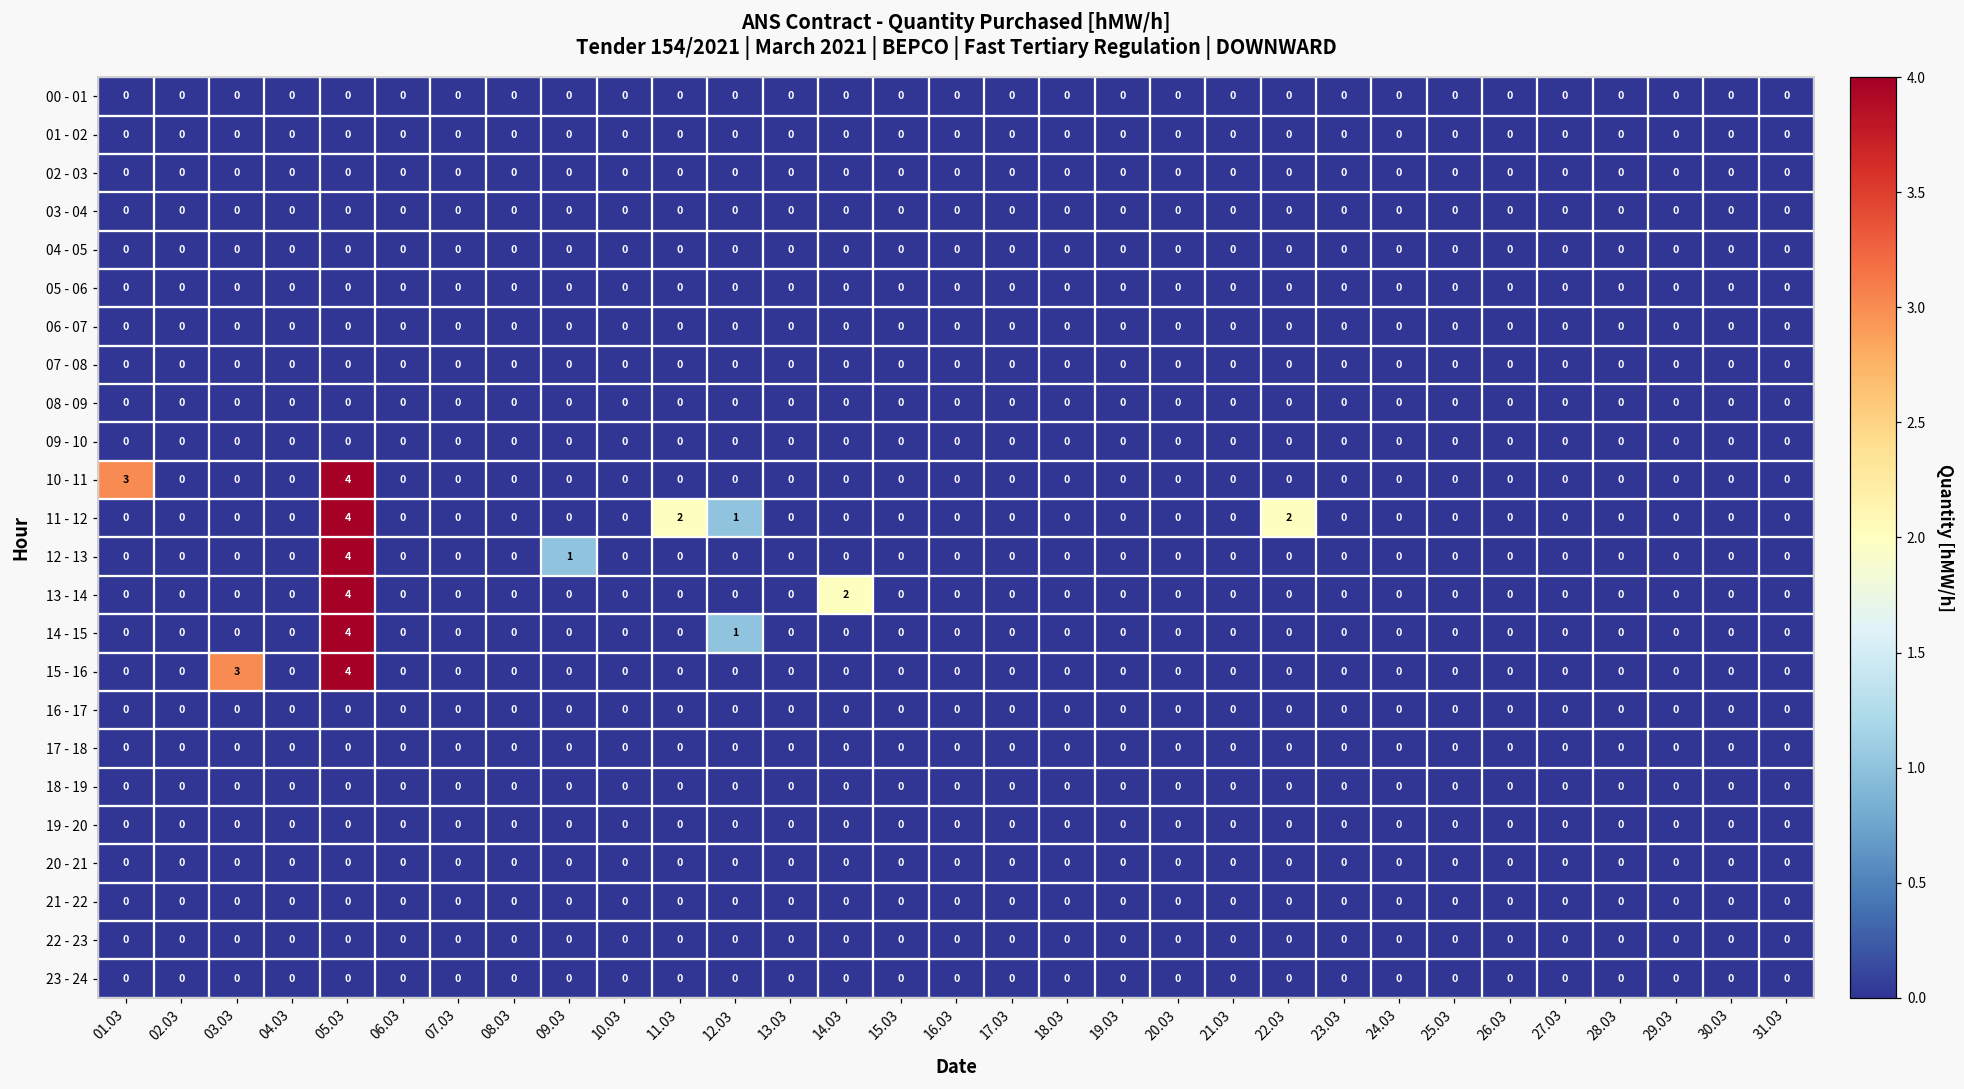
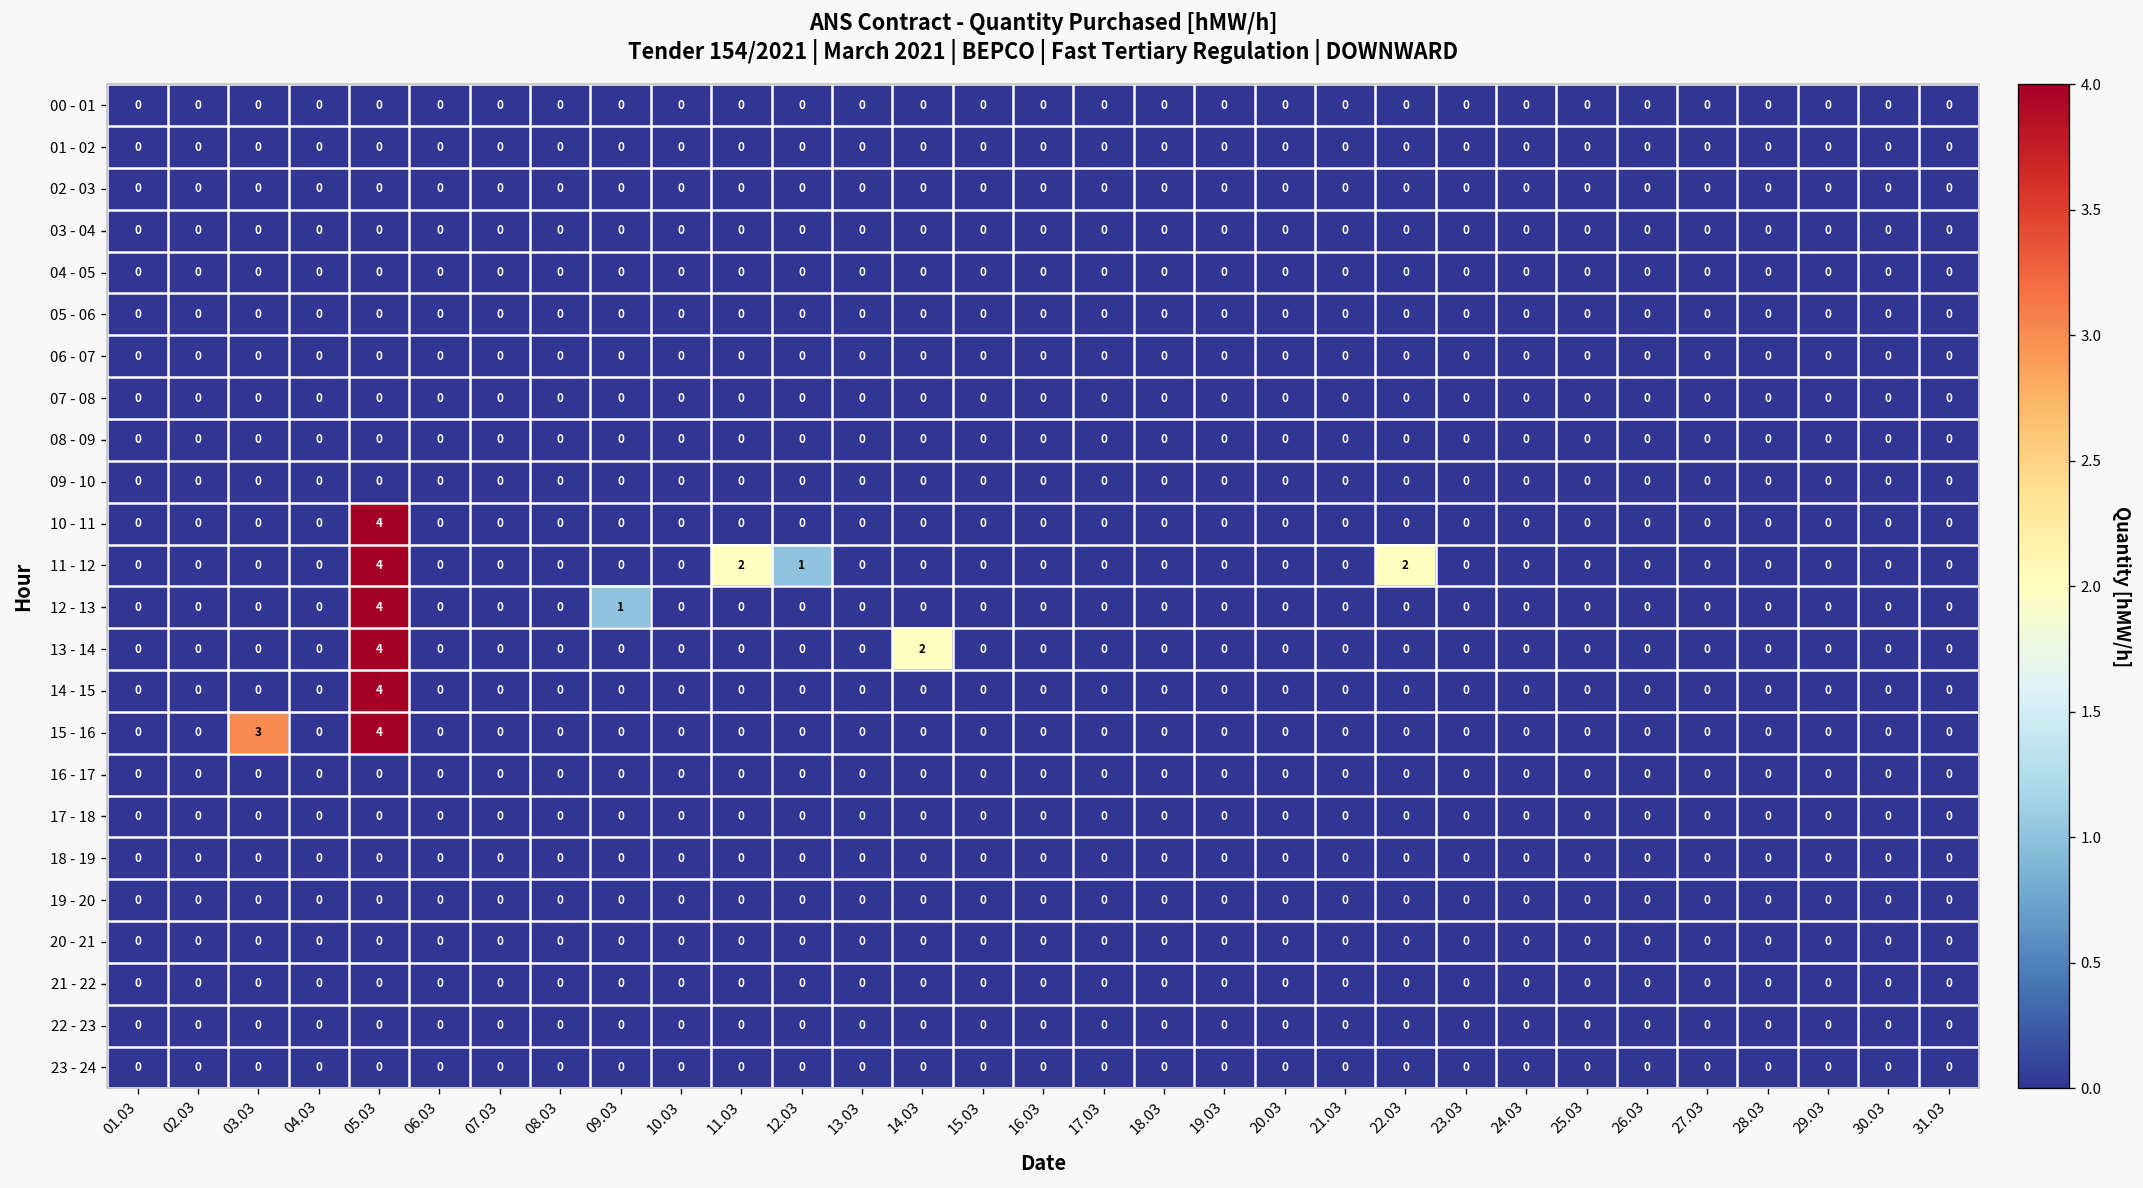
  {
    "10 - 11": {
-     "01.03": 3,
+     "01.03": 0,
      "02.03": 0,
      "03.03": 0,
      "04.03": 0,
      "05.03": 4,
      "06.03": 0,
      "07.03": 0,
      "08.03": 0,
      "09.03": 0,
      "10.03": 0,
      "11.03": 0,
      "12.03": 0,
      "13.03": 0,
      "14.03": 0,
      "15.03": 0,
      "16.03": 0,
      "17.03": 0,
      "18.03": 0,
      "19.03": 0,
      "20.03": 0,
      "21.03": 0,
      "22.03": 0,
      "23.03": 0,
      "24.03": 0,
      "25.03": 0,
      "26.03": 0,
      "27.03": 0,
      "28.03": 0,
      "29.03": 0,
      "30.03": 0,
      "31.03": 0
    },
    "14 - 15": {
      "01.03": 0,
      "02.03": 0,
      "03.03": 0,
      "04.03": 0,
      "05.03": 4,
      "06.03": 0,
      "07.03": 0,
      "08.03": 0,
      "09.03": 0,
      "10.03": 0,
      "11.03": 0,
-     "12.03": 1,
+     "12.03": 0,
      "13.03": 0,
      "14.03": 0,
      "15.03": 0,
      "16.03": 0,
      "17.03": 0,
      "18.03": 0,
      "19.03": 0,
      "20.03": 0,
      "21.03": 0,
      "22.03": 0,
      "23.03": 0,
      "24.03": 0,
      "25.03": 0,
      "26.03": 0,
      "27.03": 0,
      "28.03": 0,
      "29.03": 0,
      "30.03": 0,
      "31.03": 0
    }
  }
